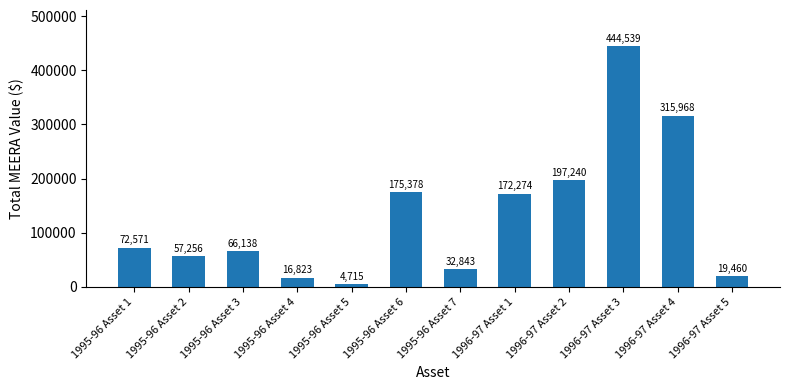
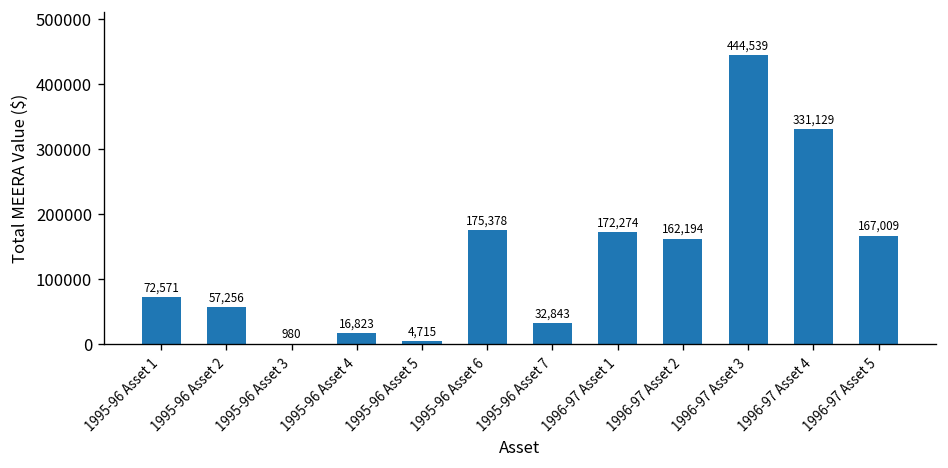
  {
    "1995-96 Asset 1": "72,571",
    "1995-96 Asset 2": "57,256",
-   "1995-96 Asset 3": "66,138",
+   "1995-96 Asset 3": "980",
    "1995-96 Asset 4": "16,823",
    "1995-96 Asset 5": "4,715",
    "1995-96 Asset 6": "175,378",
    "1995-96 Asset 7": "32,843",
    "1996-97 Asset 1": "172,274",
-   "1996-97 Asset 2": "197,240",
+   "1996-97 Asset 2": "162,194",
    "1996-97 Asset 3": "444,539",
-   "1996-97 Asset 4": "315,968",
-   "1996-97 Asset 5": "19,460"
+   "1996-97 Asset 4": "331,129",
+   "1996-97 Asset 5": "167,009"
  }
